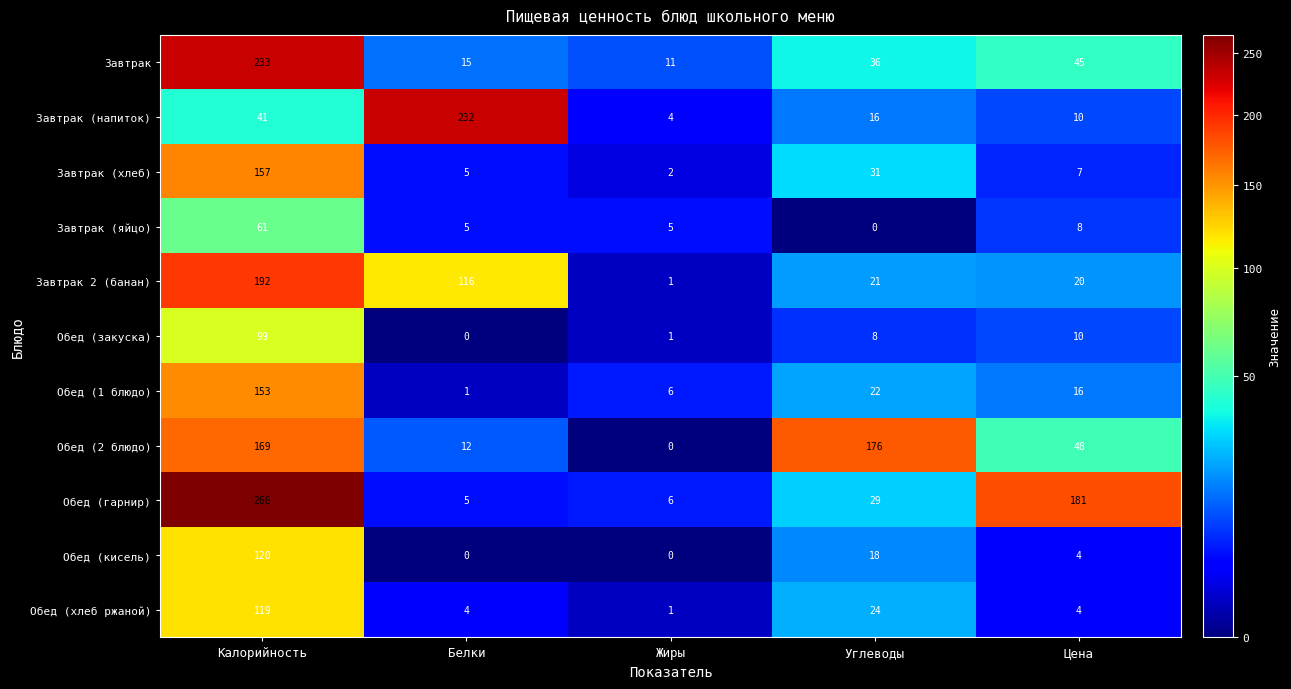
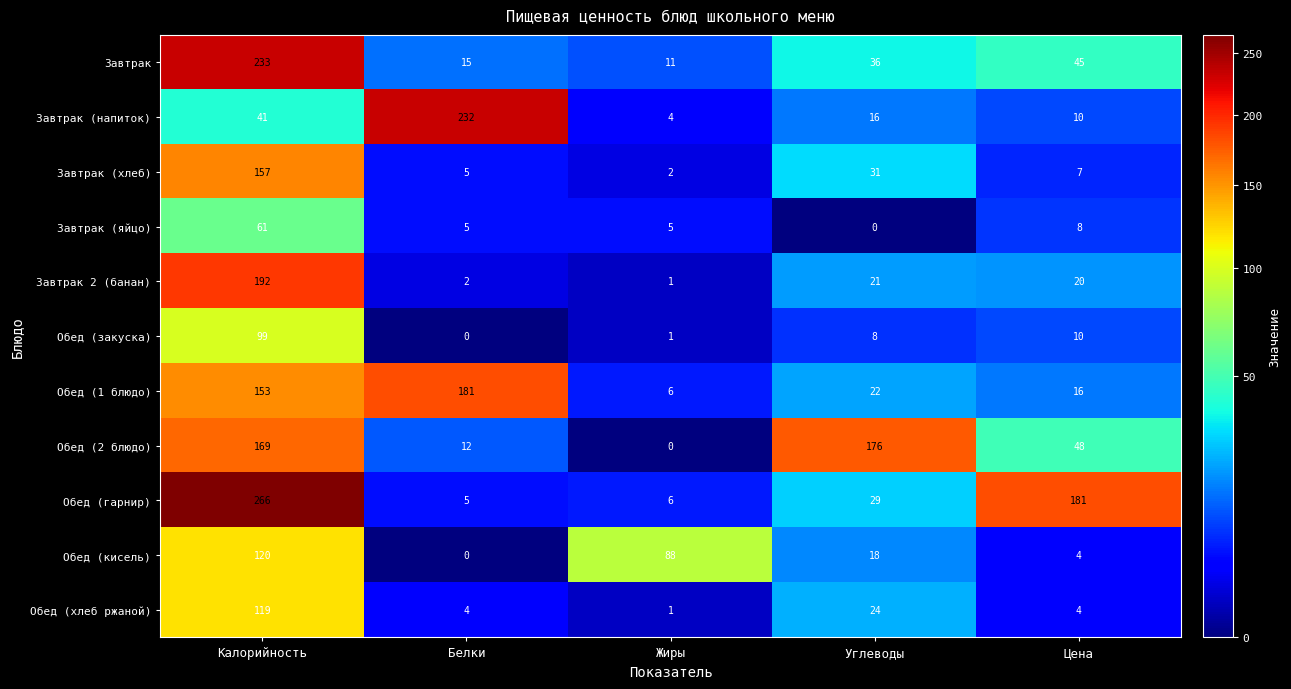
  {
    "Завтрак": {
      "Калорийность": 233,
      "Белки": 15,
      "Жиры": 11,
      "Углеводы": 36,
      "Цена": 45
    },
    "Завтрак (напиток)": {
      "Калорийность": 41,
      "Белки": 232,
      "Жиры": 4,
      "Углеводы": 16,
      "Цена": 10
    },
    "Завтрак (хлеб)": {
      "Калорийность": 157,
      "Белки": 5,
      "Жиры": 2,
      "Углеводы": 31,
      "Цена": 7
    },
    "Завтрак (яйцо)": {
      "Калорийность": 61,
      "Белки": 5,
      "Жиры": 5,
      "Углеводы": 0,
      "Цена": 8
    },
    "Завтрак 2 (банан)": {
      "Калорийность": 192,
-     "Белки": 116,
+     "Белки": 2,
      "Жиры": 1,
      "Углеводы": 21,
      "Цена": 20
    },
    "Обед (закуска)": {
      "Калорийность": 99,
      "Белки": 0,
      "Жиры": 1,
      "Углеводы": 8,
      "Цена": 10
    },
    "Обед (1 блюдо)": {
      "Калорийность": 153,
-     "Белки": 1,
+     "Белки": 181,
      "Жиры": 6,
      "Углеводы": 22,
      "Цена": 16
    },
    "Обед (2 блюдо)": {
      "Калорийность": 169,
      "Белки": 12,
      "Жиры": 0,
      "Углеводы": 176,
      "Цена": 48
    },
    "Обед (гарнир)": {
      "Калорийность": 266,
      "Белки": 5,
      "Жиры": 6,
      "Углеводы": 29,
      "Цена": 181
    },
    "Обед (кисель)": {
      "Калорийность": 120,
      "Белки": 0,
-     "Жиры": 0,
+     "Жиры": 88,
      "Углеводы": 18,
      "Цена": 4
    },
    "Обед (хлеб ржаной)": {
      "Калорийность": 119,
      "Белки": 4,
      "Жиры": 1,
      "Углеводы": 24,
      "Цена": 4
    }
  }
